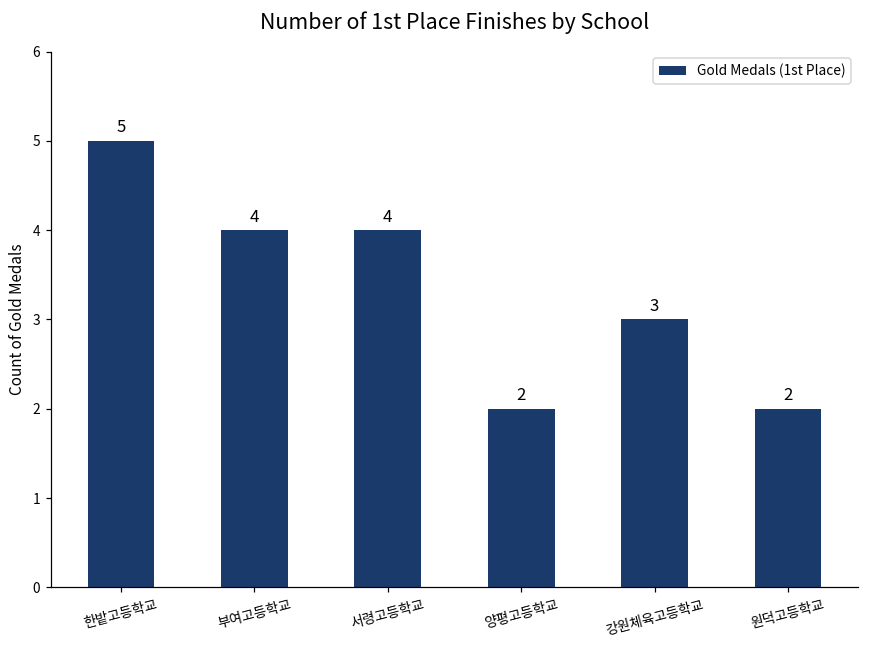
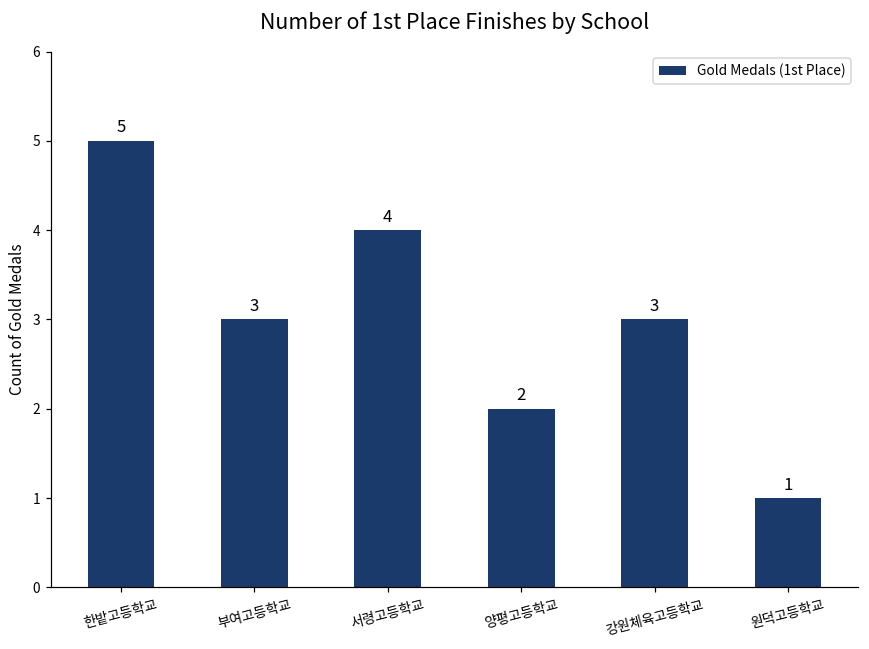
  {
    "한밭고등학교": 5,
-   "부여고등학교": 4,
+   "부여고등학교": 3,
    "서령고등학교": 4,
    "양평고등학교": 2,
    "강원체육고등학교": 3,
-   "원덕고등학교": 2
+   "원덕고등학교": 1
  }
